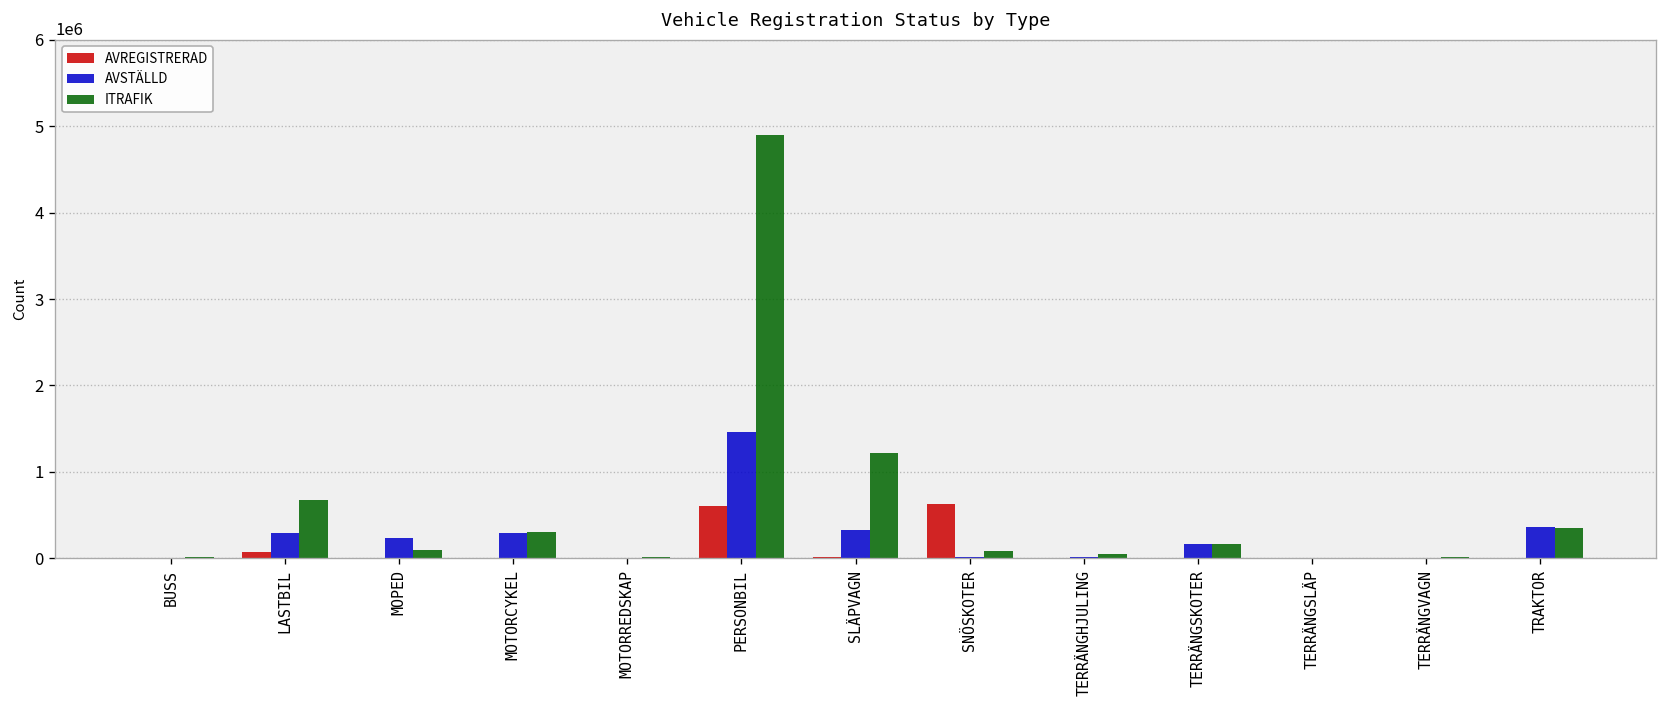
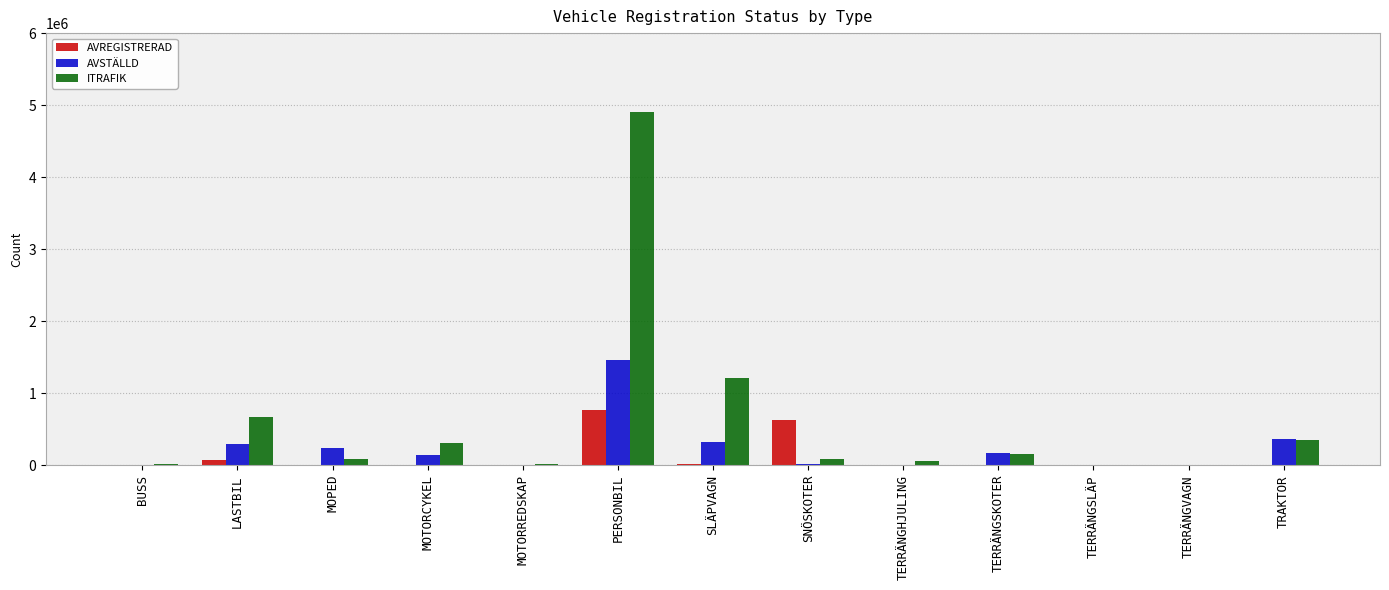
  {
    "AVREGISTRERAD": {
      "LASTBIL": 100000,
-     "PERSONBIL": 600000,
+     "PERSONBIL": 800000,
      "SNÖSKOTER": 600000,
      "TERRÄNGSLÄP": 0
    },
    "AVSTÄLLD": {
      "LASTBIL": 300000,
      "MOPED": 200000,
-     "MOTORCYKEL": 300000,
+     "MOTORCYKEL": 100000,
      "PERSONBIL": 1500000,
      "SLÄPVAGN": 300000,
      "TERRÄNGSKOTER": 200000,
      "TRAKTOR": 400000
    },
    "ITRAFIK": {
      "LASTBIL": 700000,
      "MOPED": 100000,
      "MOTORCYKEL": 300000,
      "PERSONBIL": 4900000,
      "SLÄPVAGN": 1200000,
      "SNÖSKOTER": 100000,
      "TERRÄNGHJULING": 100000,
      "TERRÄNGSKOTER": 200000,
      "TRAKTOR": 300000
    }
  }
